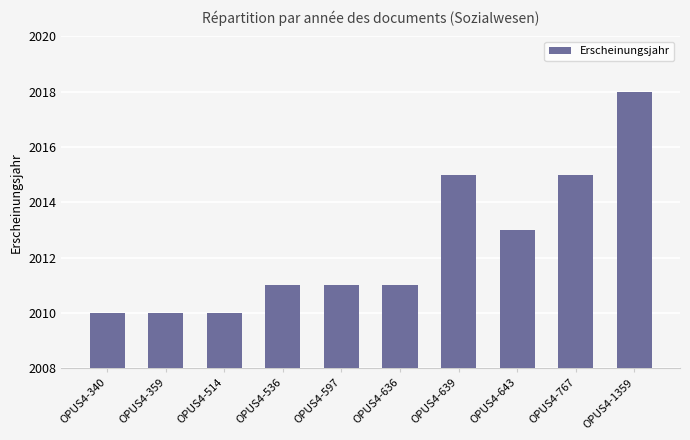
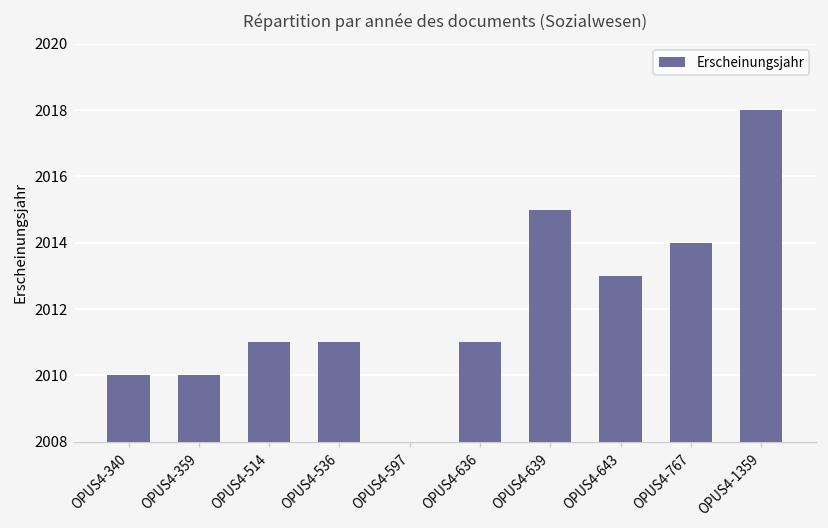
  {
    "OPUS4-340": 2010,
    "OPUS4-359": 2010,
-   "OPUS4-514": 2010,
+   "OPUS4-514": 2011,
    "OPUS4-536": 2011,
-   "OPUS4-597": 2011,
+   "OPUS4-597": 2008,
    "OPUS4-636": 2011,
    "OPUS4-639": 2015,
    "OPUS4-643": 2013,
-   "OPUS4-767": 2015,
+   "OPUS4-767": 2014,
    "OPUS4-1359": 2018
  }
